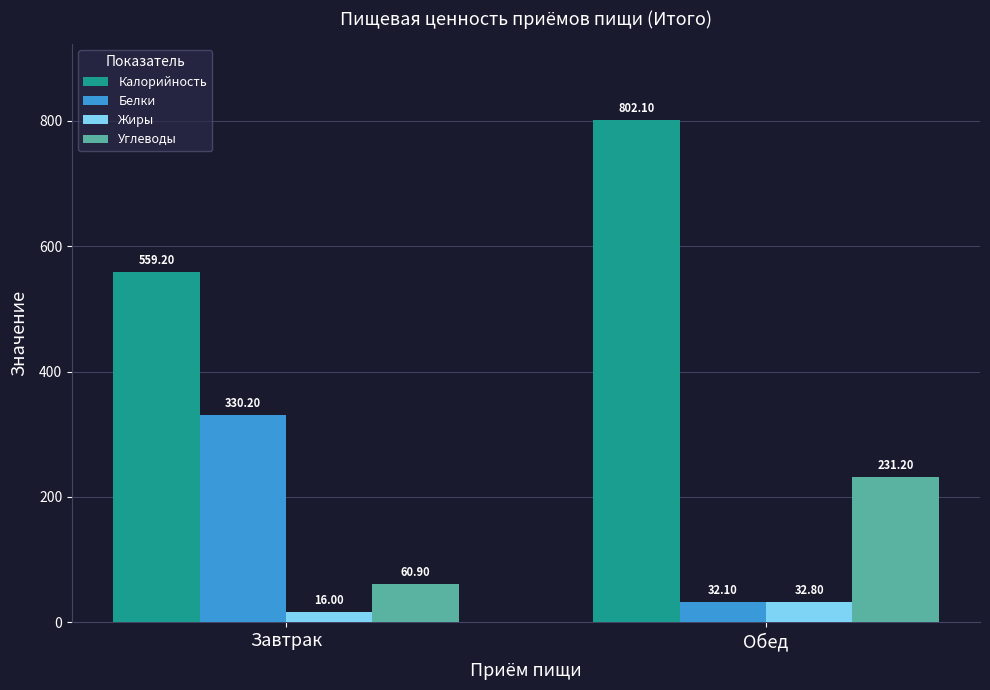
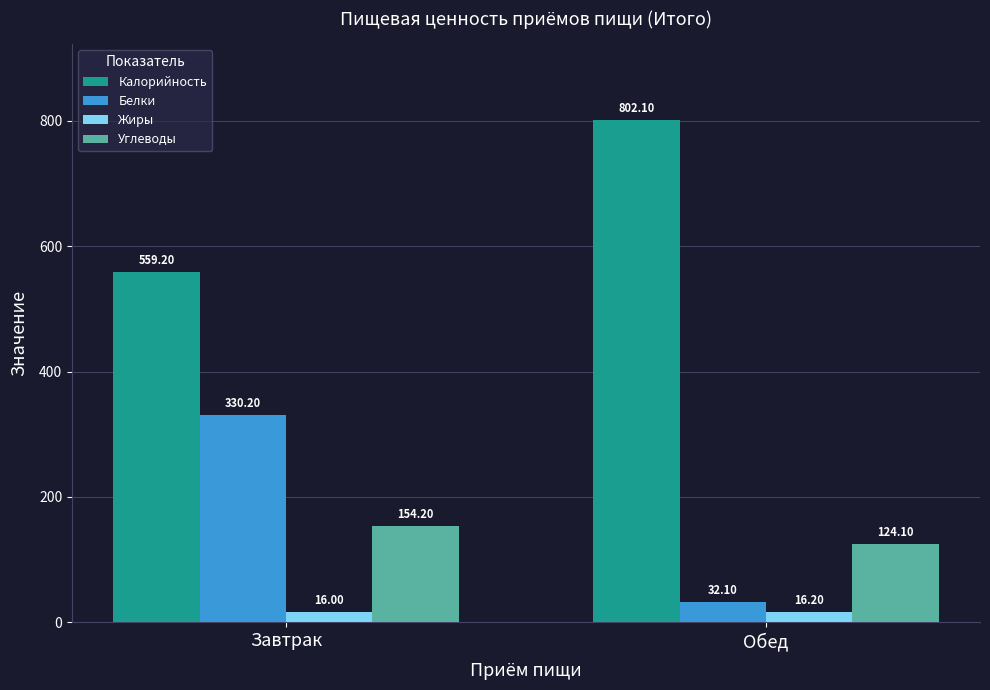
  {
    "Калорийность": {
      "Завтрак": 559.20,
      "Обед": 802.10
    },
    "Белки": {
      "Завтрак": 330.20,
      "Обед": 32.10
    },
    "Жиры": {
      "Завтрак": 16.00,
-     "Обед": 32.80
+     "Обед": 16.20
    },
    "Углеводы": {
-     "Завтрак": 60.90,
-     "Обед": 231.20
+     "Завтрак": 154.20,
+     "Обед": 124.10
    }
  }
